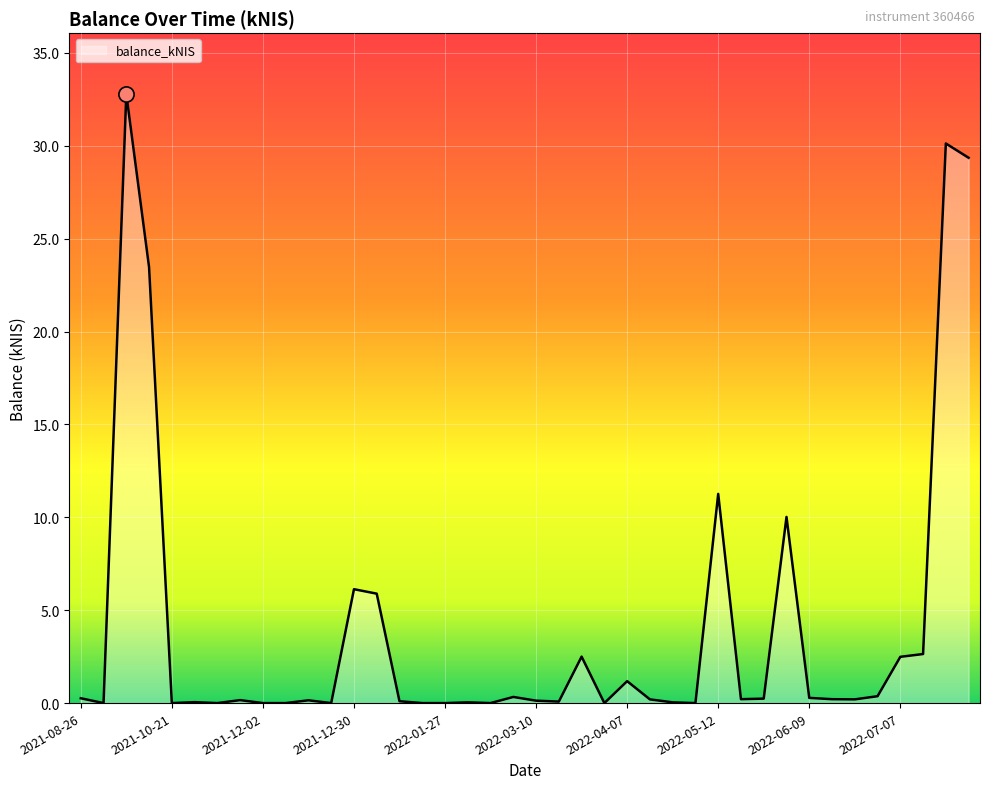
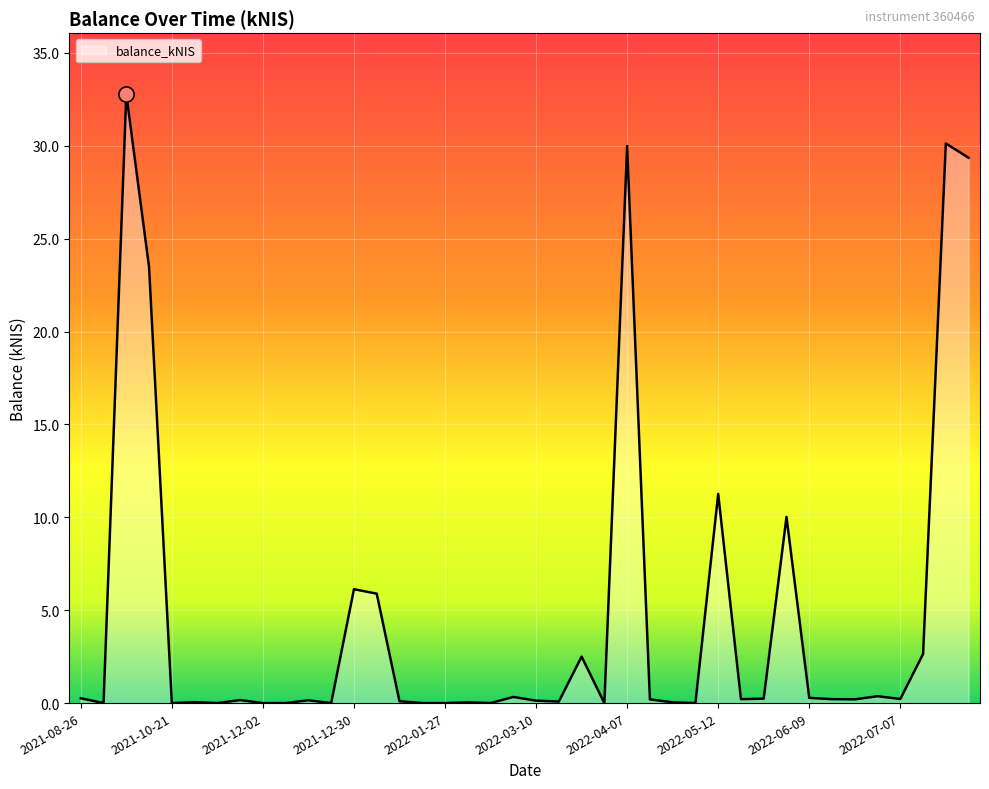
  {
    "balance_kNIS": {
      "2021-08-26": 0.3,
      "2021-10-21": 0.0,
      "2021-12-02": 0.0,
      "2021-12-30": 6.1,
      "2022-01-27": 0.0,
      "2022-03-10": 0.1,
-     "2022-04-07": 1.2,
+     "2022-04-07": 30.0,
      "2022-05-12": 11.3,
      "2022-06-09": 0.3,
-     "2022-07-07": 2.5
+     "2022-07-07": 0.2
    }
  }
